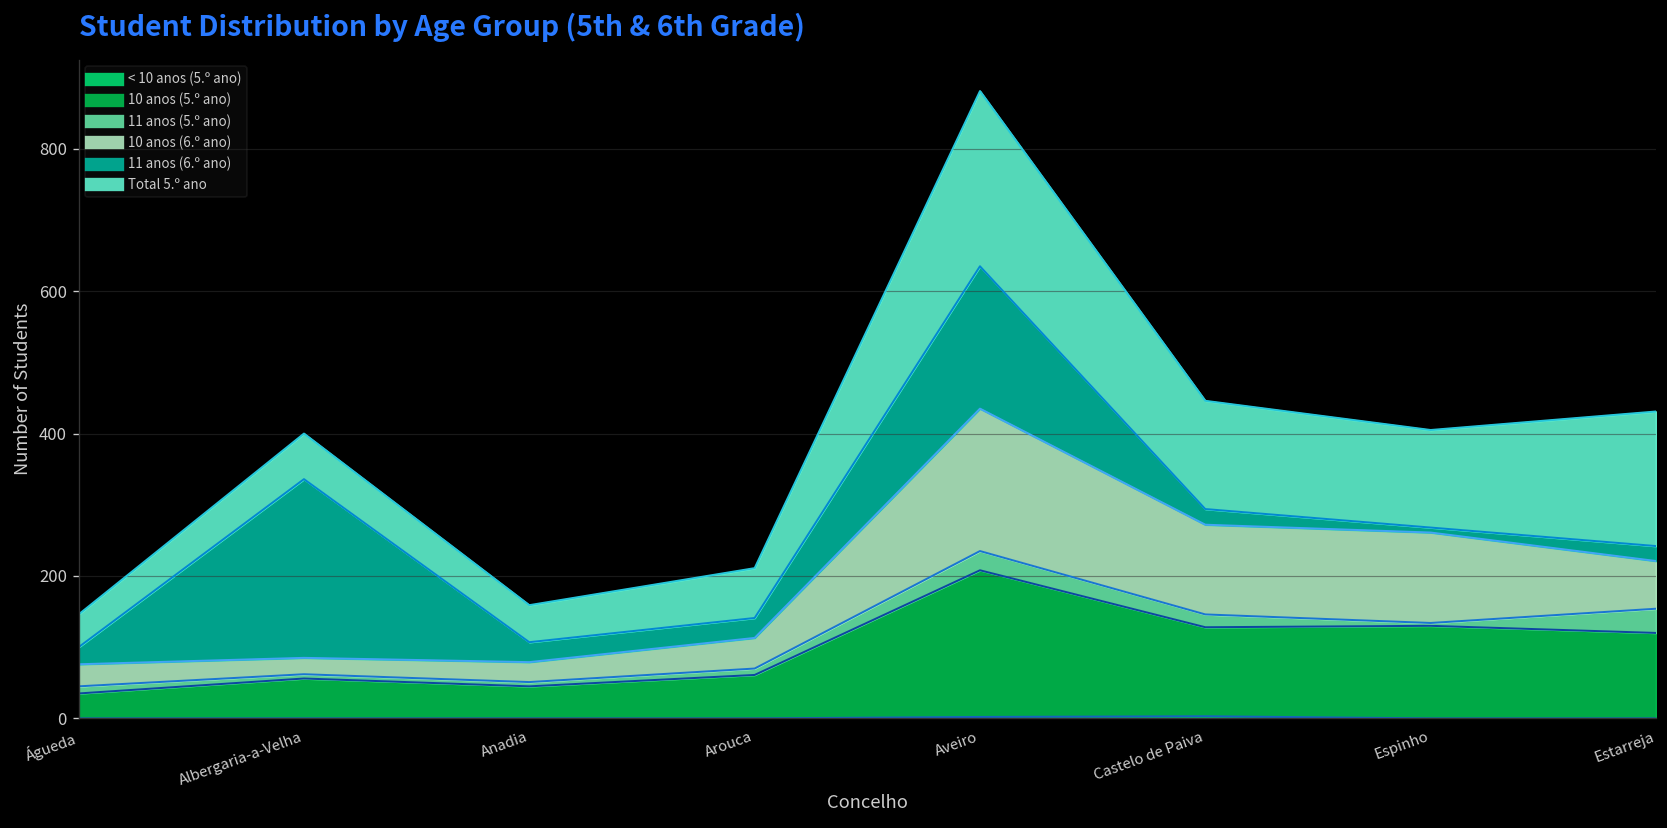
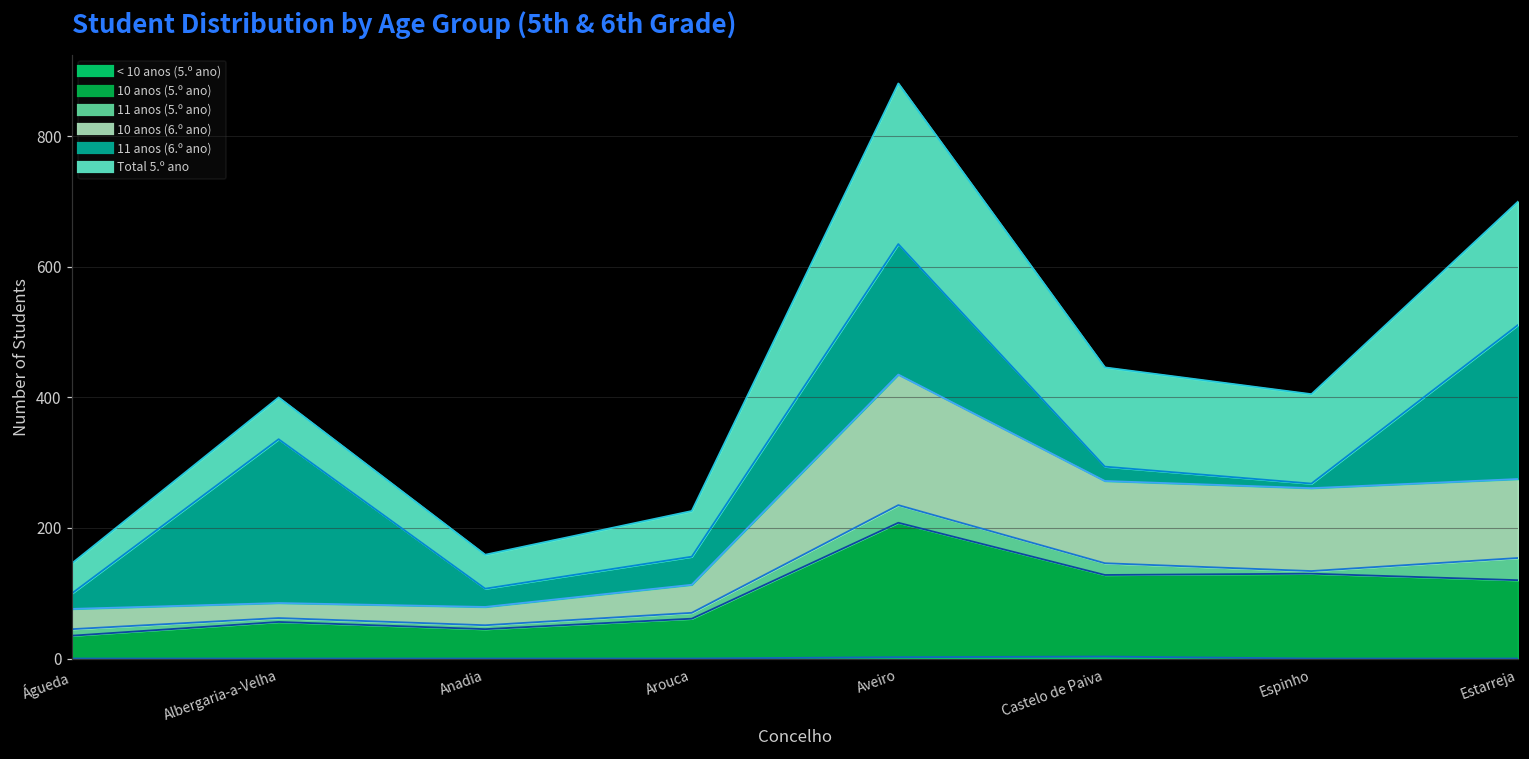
  {
    "10 anos (6.º ano)": {
      "Águeda": 30,
      "Albergaria-a-Velha": 20,
      "Anadia": 30,
      "Arouca": 40,
      "Aveiro": 200,
      "Castelo de Paiva": 130,
      "Espinho": 130,
-     "Estarreja": 70
+     "Estarreja": 120
    },
    "11 anos (6.º ano)": {
      "Águeda": 20,
      "Albergaria-a-Velha": 250,
      "Anadia": 30,
-     "Arouca": 30,
+     "Arouca": 40,
      "Aveiro": 200,
      "Castelo de Paiva": 20,
      "Espinho": 10,
-     "Estarreja": 20
+     "Estarreja": 240
    }
  }
